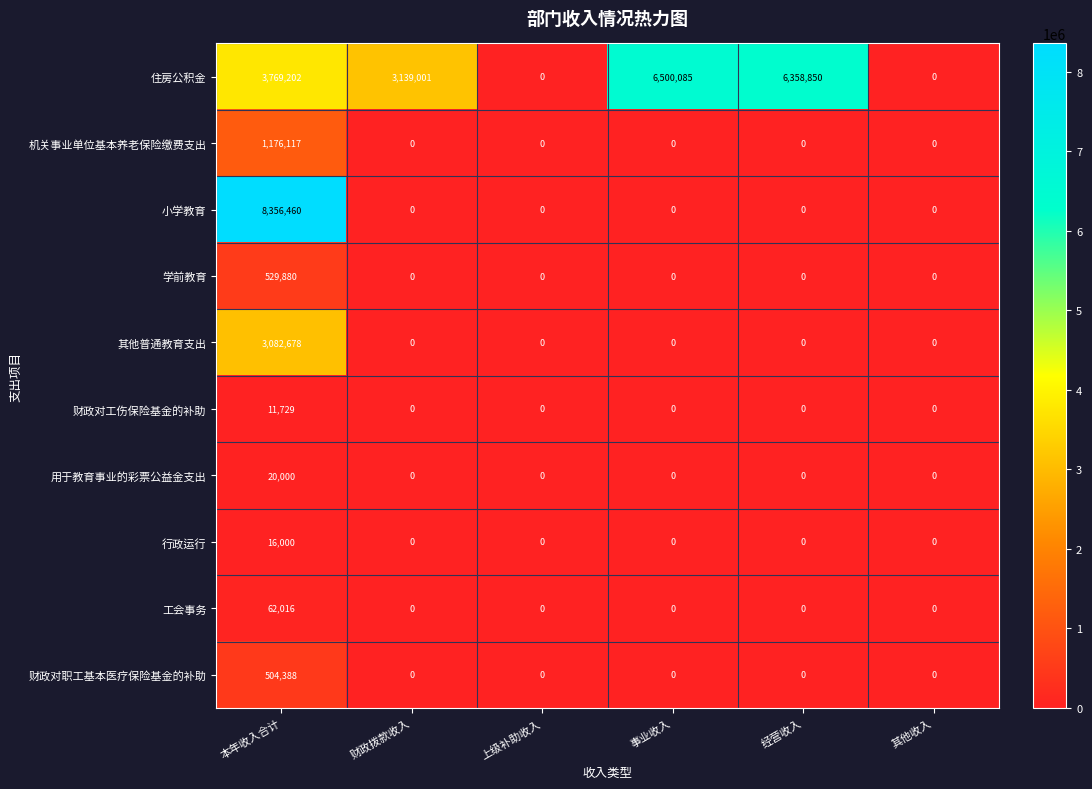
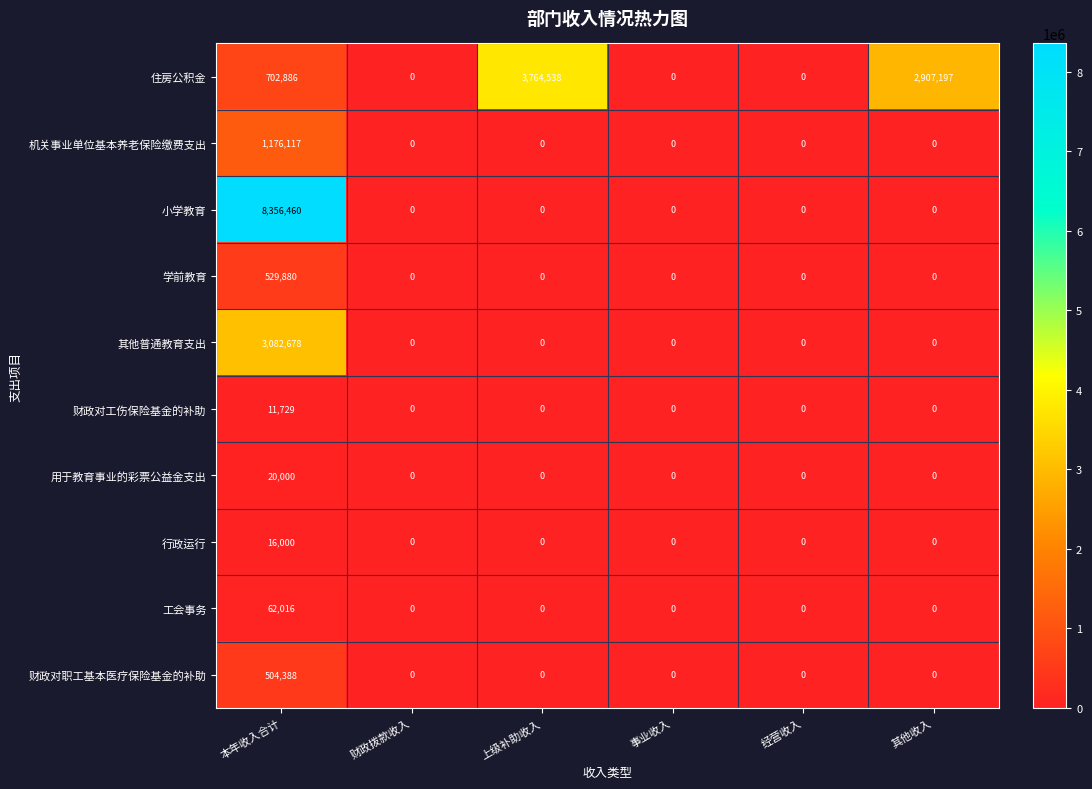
  {
    "住房公积金": {
-     "本年收入合计": "3,769,202",
-     "财政拨款收入": "3,139,001",
-     "上级补助收入": "0",
-     "事业收入": "6,500,085",
-     "经营收入": "6,358,850",
-     "其他收入": "0"
+     "本年收入合计": "702,886",
+     "财政拨款收入": "0",
+     "上级补助收入": "3,764,538",
+     "事业收入": "0",
+     "经营收入": "0",
+     "其他收入": "2,907,197"
    },
    "机关事业单位基本养老保险缴费支出": {
      "本年收入合计": "1,176,117",
      "财政拨款收入": "0",
      "上级补助收入": "0",
      "事业收入": "0",
      "经营收入": "0",
      "其他收入": "0"
    },
    "小学教育": {
      "本年收入合计": "8,356,460",
      "财政拨款收入": "0",
      "上级补助收入": "0",
      "事业收入": "0",
      "经营收入": "0",
      "其他收入": "0"
    },
    "学前教育": {
      "本年收入合计": "529,880",
      "财政拨款收入": "0",
      "上级补助收入": "0",
      "事业收入": "0",
      "经营收入": "0",
      "其他收入": "0"
    },
    "其他普通教育支出": {
      "本年收入合计": "3,082,678",
      "财政拨款收入": "0",
      "上级补助收入": "0",
      "事业收入": "0",
      "经营收入": "0",
      "其他收入": "0"
    },
    "财政对工伤保险基金的补助": {
      "本年收入合计": "11,729",
      "财政拨款收入": "0",
      "上级补助收入": "0",
      "事业收入": "0",
      "经营收入": "0",
      "其他收入": "0"
    },
    "用于教育事业的彩票公益金支出": {
      "本年收入合计": "20,000",
      "财政拨款收入": "0",
      "上级补助收入": "0",
      "事业收入": "0",
      "经营收入": "0",
      "其他收入": "0"
    },
    "行政运行": {
      "本年收入合计": "16,000",
      "财政拨款收入": "0",
      "上级补助收入": "0",
      "事业收入": "0",
      "经营收入": "0",
      "其他收入": "0"
    },
    "工会事务": {
      "本年收入合计": "62,016",
      "财政拨款收入": "0",
      "上级补助收入": "0",
      "事业收入": "0",
      "经营收入": "0",
      "其他收入": "0"
    },
    "财政对职工基本医疗保险基金的补助": {
      "本年收入合计": "504,388",
      "财政拨款收入": "0",
      "上级补助收入": "0",
      "事业收入": "0",
      "经营收入": "0",
      "其他收入": "0"
    }
  }
